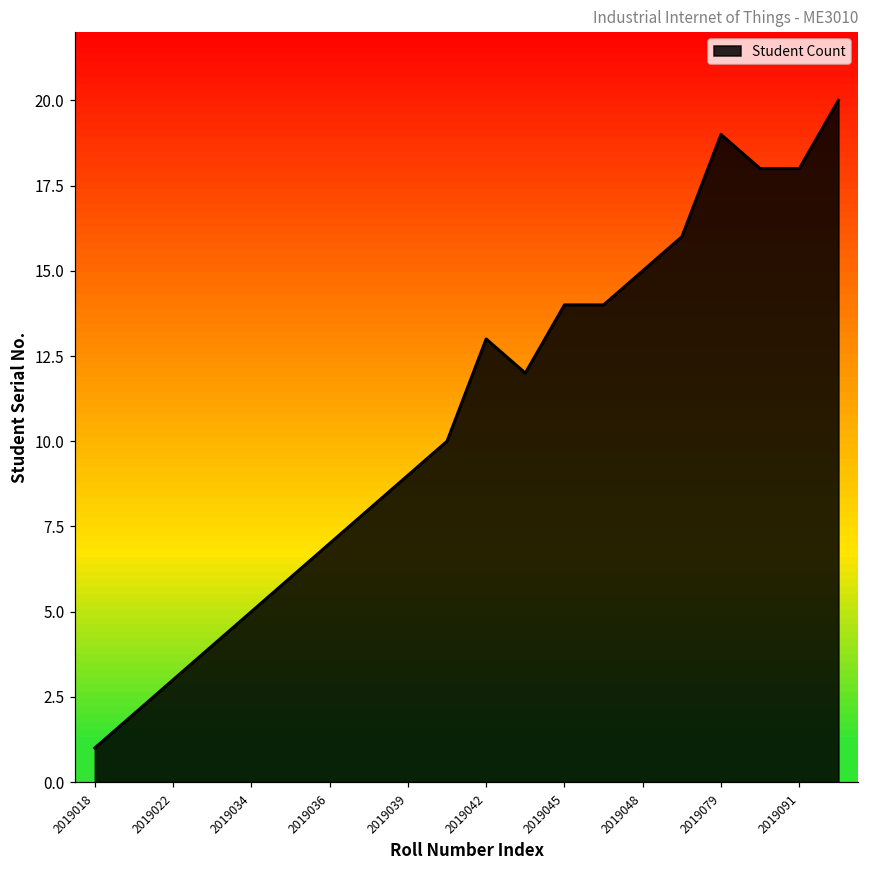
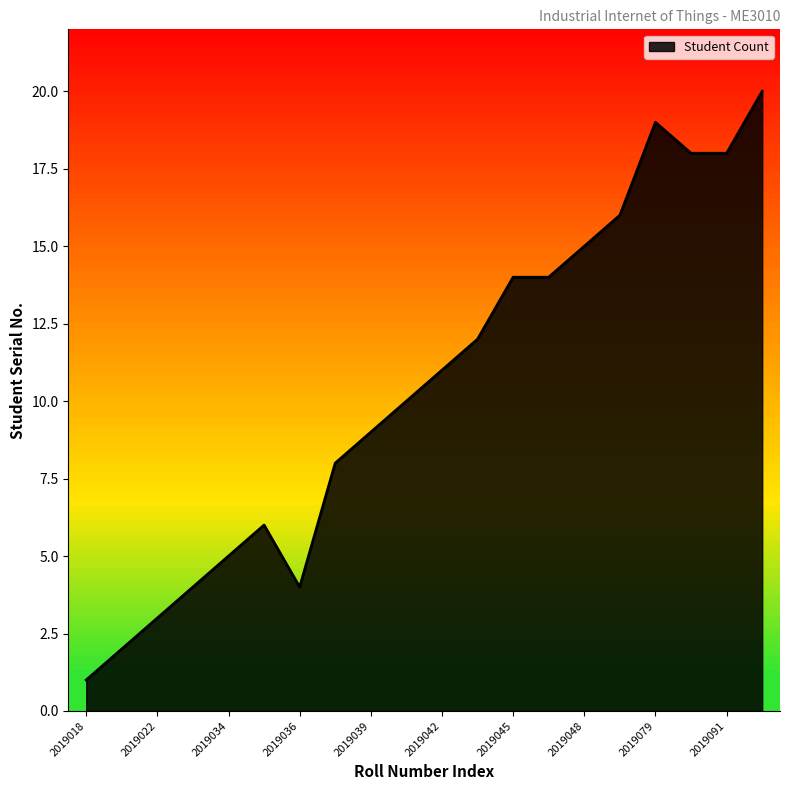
  {
    "2019018": 1,
    "2019022": 3,
    "2019034": 5,
-   "2019036": 7,
+   "2019036": 4,
    "2019039": 9,
-   "2019042": 13,
+   "2019042": 11,
    "2019045": 14,
    "2019048": 15,
    "2019079": 19,
    "2019091": 18
  }
